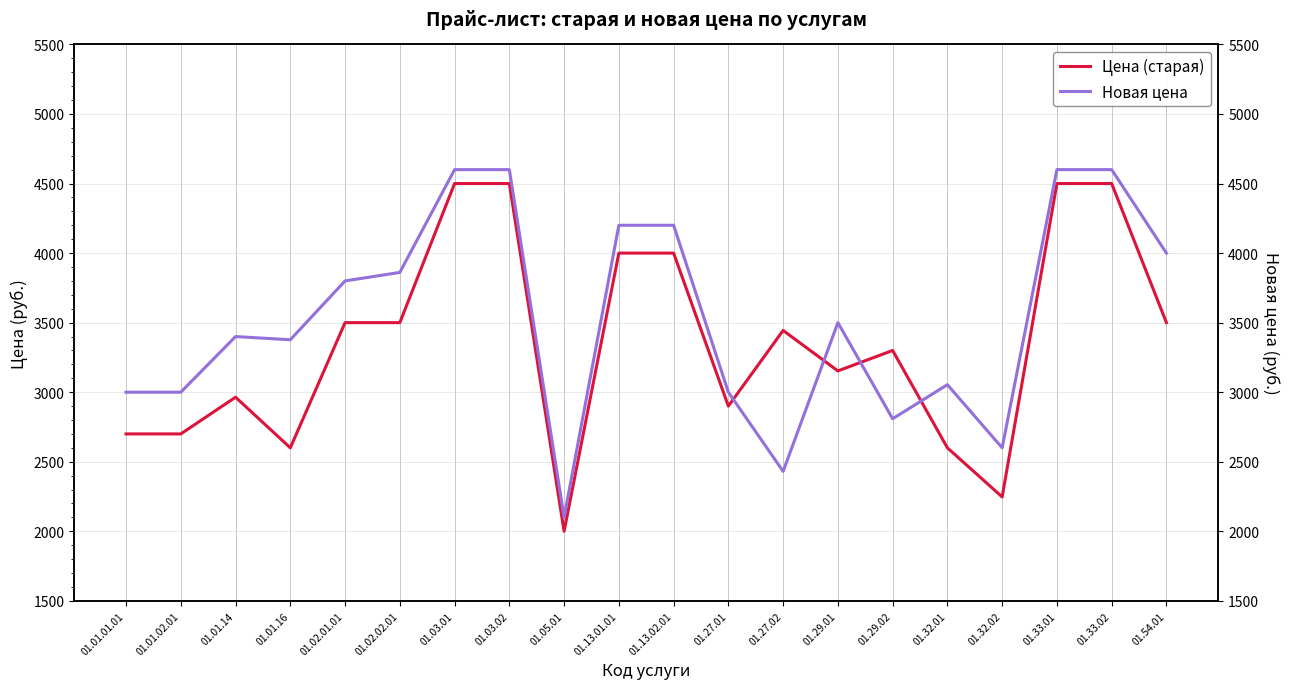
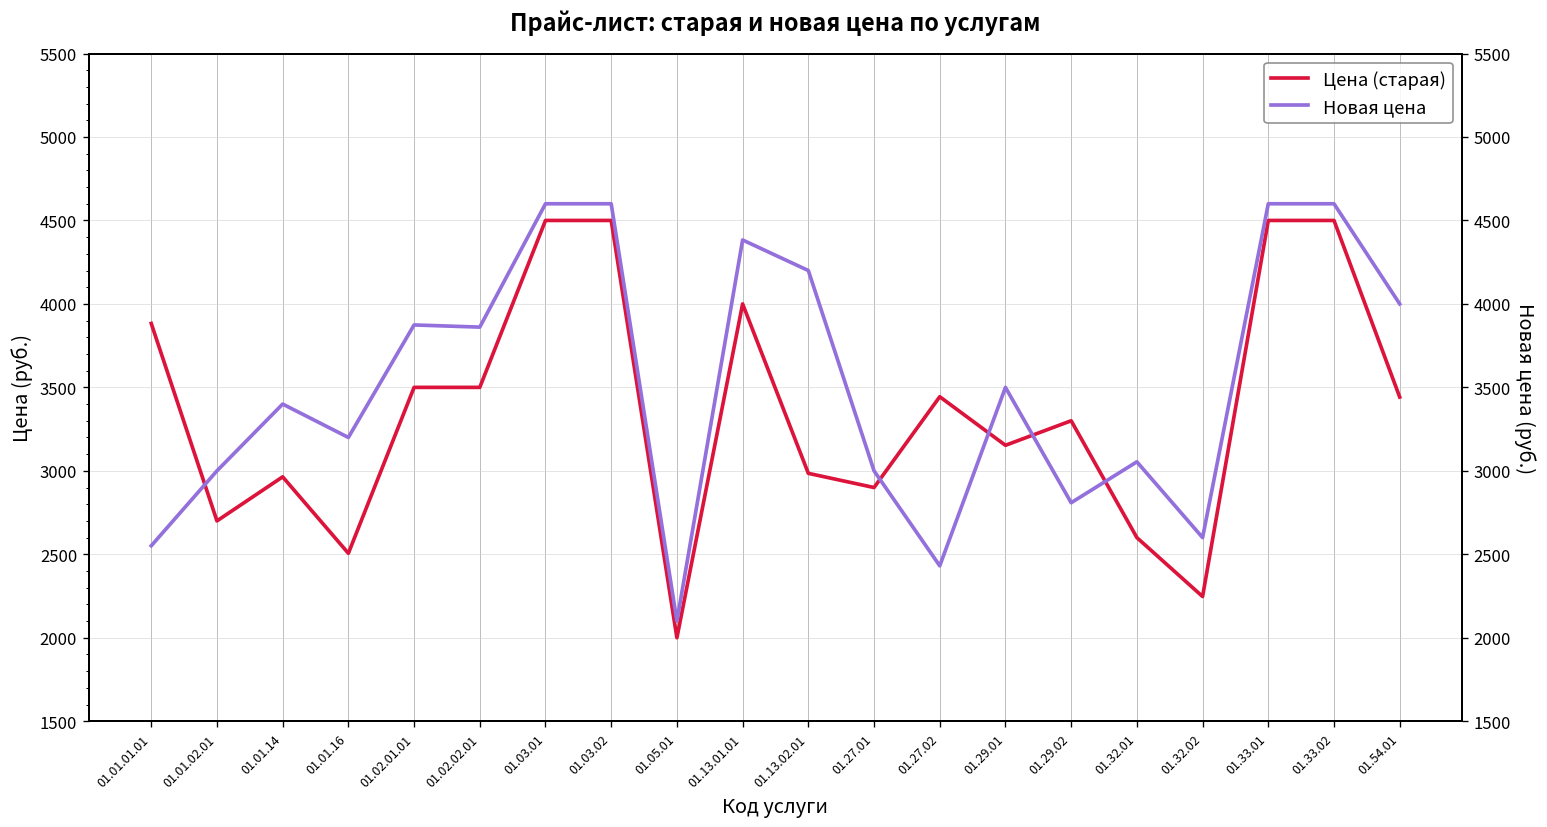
  {
    "Цена (старая)": {
-     "01.01.01.01": 2700,
+     "01.01.01.01": 3880,
      "01.01.02.01": 2700,
      "01.01.14": 2960,
-     "01.01.16": 2600,
+     "01.01.16": 2510,
      "01.02.01.01": 3500,
      "01.02.02.01": 3500,
      "01.03.01": 4500,
      "01.03.02": 4500,
      "01.05.01": 2000,
      "01.13.01.01": 4000,
-     "01.13.02.01": 4000,
+     "01.13.02.01": 2990,
      "01.27.01": 2900,
      "01.27.02": 3440,
      "01.29.01": 3150,
      "01.29.02": 3300,
      "01.32.01": 2600,
      "01.32.02": 2250,
      "01.33.01": 4500,
      "01.33.02": 4500,
-     "01.54.01": 3500
+     "01.54.01": 3440
    },
    "Новая цена": {
-     "01.01.01.01": 3000,
+     "01.01.01.01": 2550,
      "01.01.02.01": 3000,
      "01.01.14": 3400,
-     "01.01.16": 3380,
-     "01.02.01.01": 3800,
+     "01.01.16": 3200,
+     "01.02.01.01": 3870,
      "01.02.02.01": 3860,
      "01.03.01": 4600,
      "01.03.02": 4600,
      "01.05.01": 2100,
-     "01.13.01.01": 4200,
+     "01.13.01.01": 4380,
      "01.13.02.01": 4200,
      "01.27.01": 3000,
      "01.27.02": 2430,
      "01.29.01": 3500,
      "01.29.02": 2810,
      "01.32.01": 3050,
      "01.32.02": 2600,
      "01.33.01": 4600,
      "01.33.02": 4600,
      "01.54.01": 4000
    }
  }
